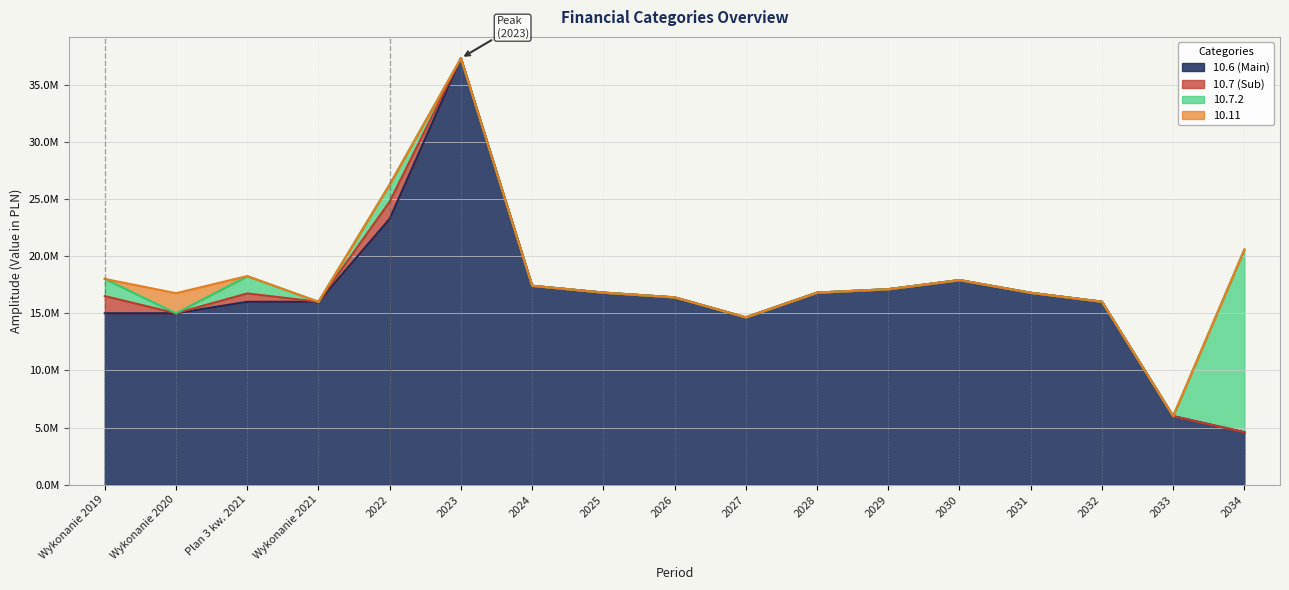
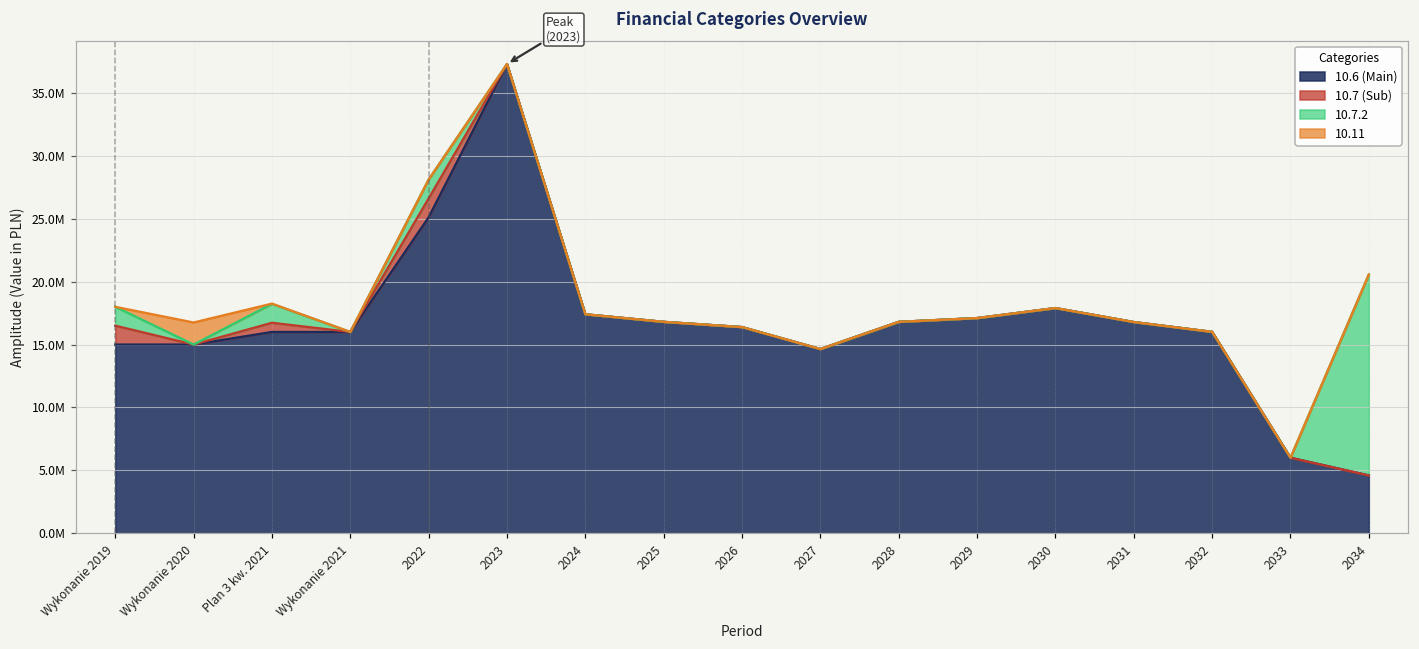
  {
    "10.6 (Main)": {
      "Wykonanie 2019": 15000000,
      "Plan 3 kw. 2021": 16000000,
-     "2022": 23300000
+     "2022": 25100000
    },
    "10.7 (Sub)": {
      "Wykonanie 2019": 1500000,
      "Plan 3 kw. 2021": 700000,
      "2022": 1500000
    },
    "10.11": {
      "Wykonanie 2020": 1800000
    }
  }
